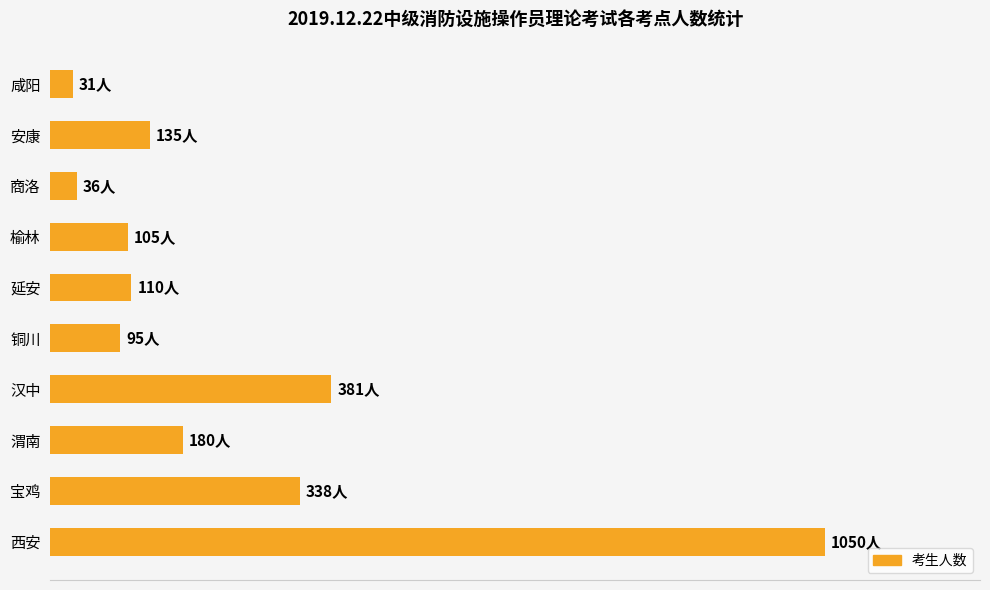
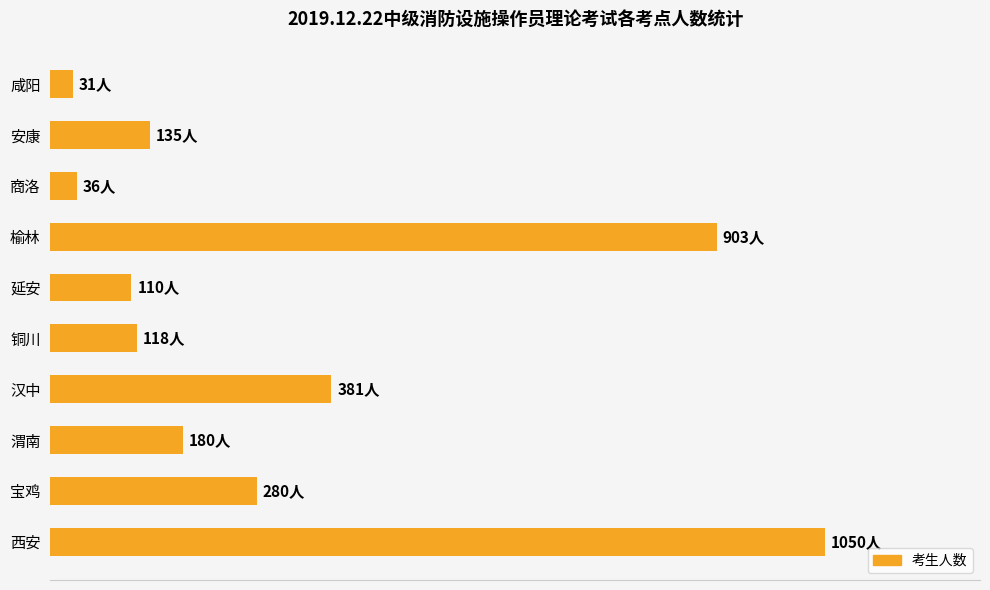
  {
    "咸阳": "31人",
    "安康": "135人",
    "商洛": "36人",
-   "榆林": "105人",
+   "榆林": "903人",
    "延安": "110人",
-   "铜川": "95人",
+   "铜川": "118人",
    "汉中": "381人",
    "渭南": "180人",
-   "宝鸡": "338人"
+   "宝鸡": "280人"
  }
